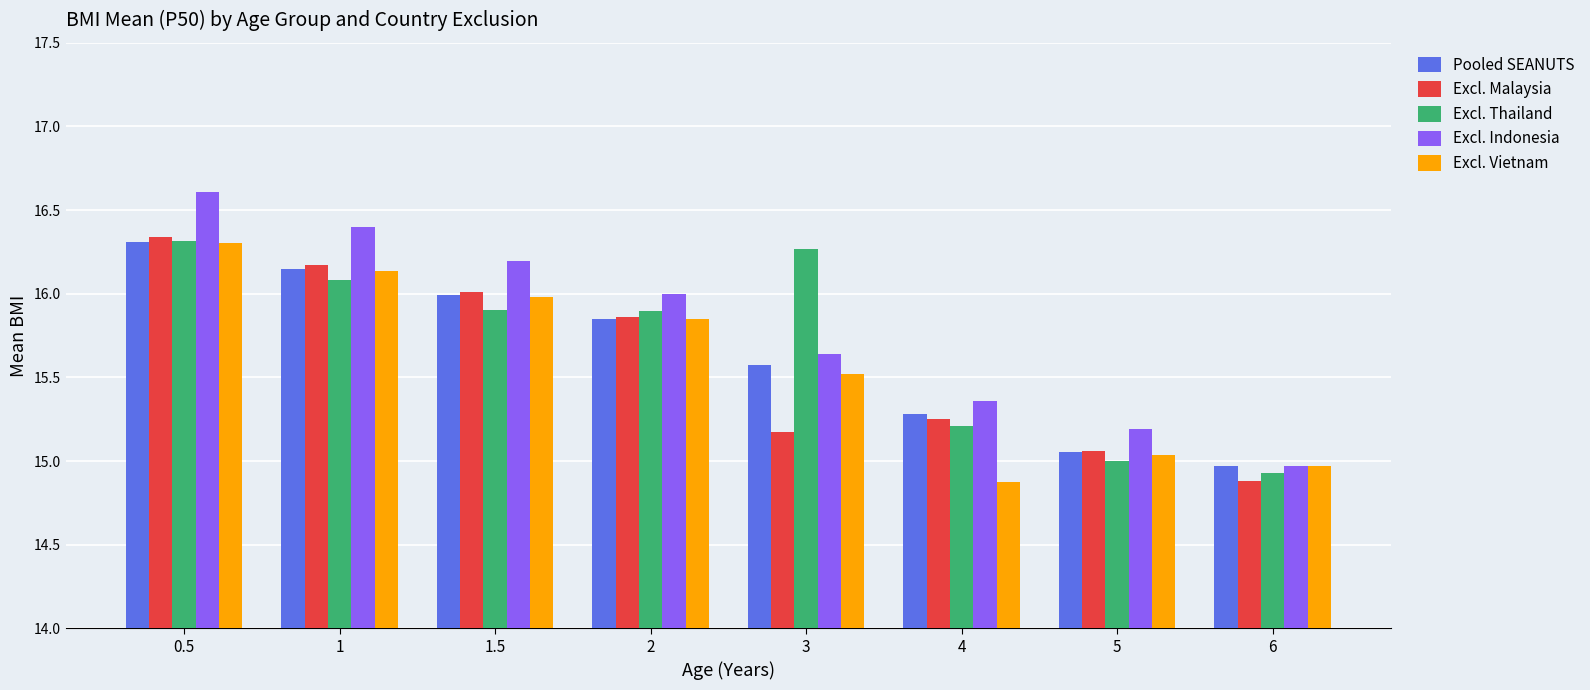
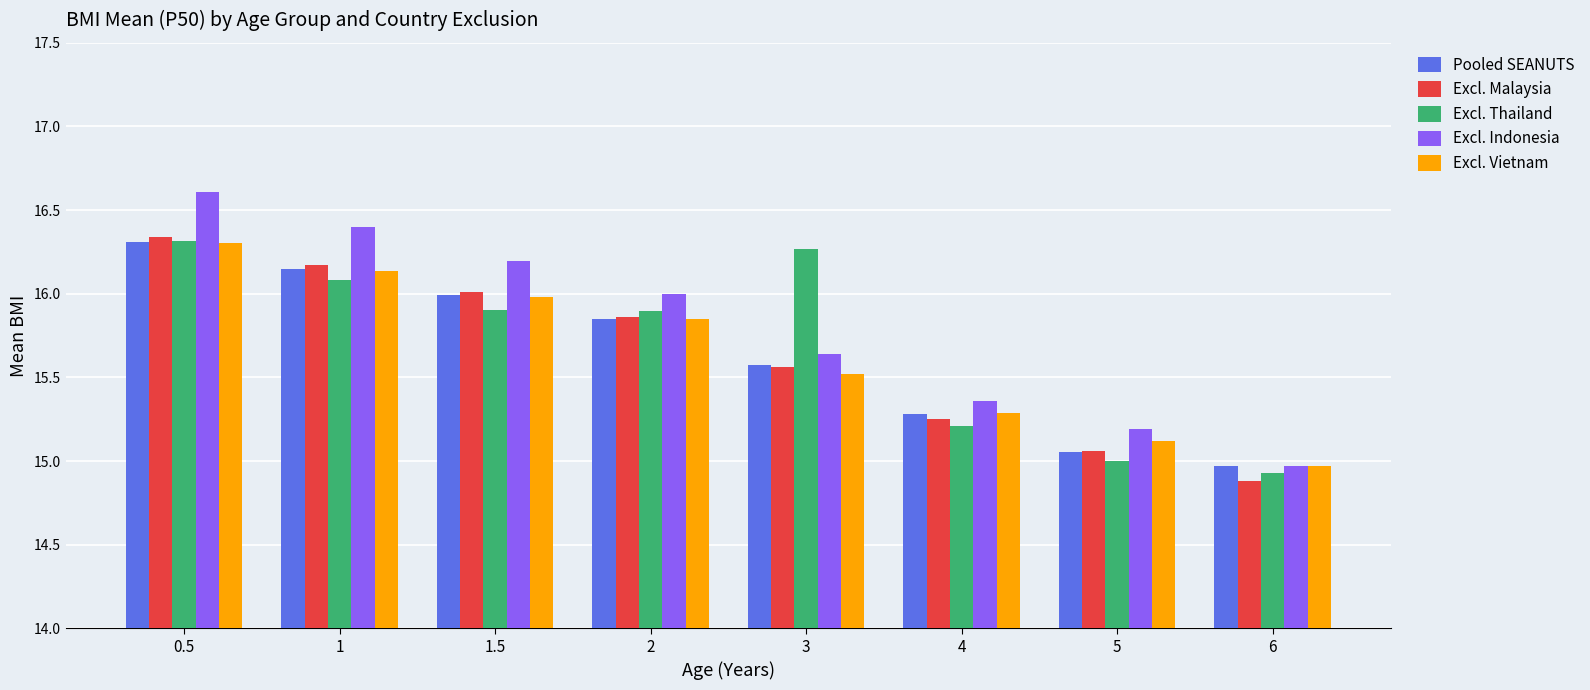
  {
    "Excl. Malaysia": {
      "0.5": 16.34,
      "1": 16.17,
      "1.5": 16.01,
      "2": 15.86,
-     "3": 15.17,
+     "3": 15.56,
      "4": 15.25,
      "5": 15.06,
      "6": 14.88
    },
    "Excl. Thailand": {
      "0.5": 16.32,
      "1": 16.08,
      "1.5": 15.90,
      "2": 15.90,
      "3": 16.27,
      "4": 15.21,
      "5": 15.00,
      "6": 14.93
    },
    "Excl. Vietnam": {
      "0.5": 16.31,
      "1": 16.14,
      "1.5": 15.98,
      "2": 15.85,
      "3": 15.52,
-     "4": 14.87,
-     "5": 15.04,
+     "4": 15.29,
+     "5": 15.12,
      "6": 14.97
    }
  }
